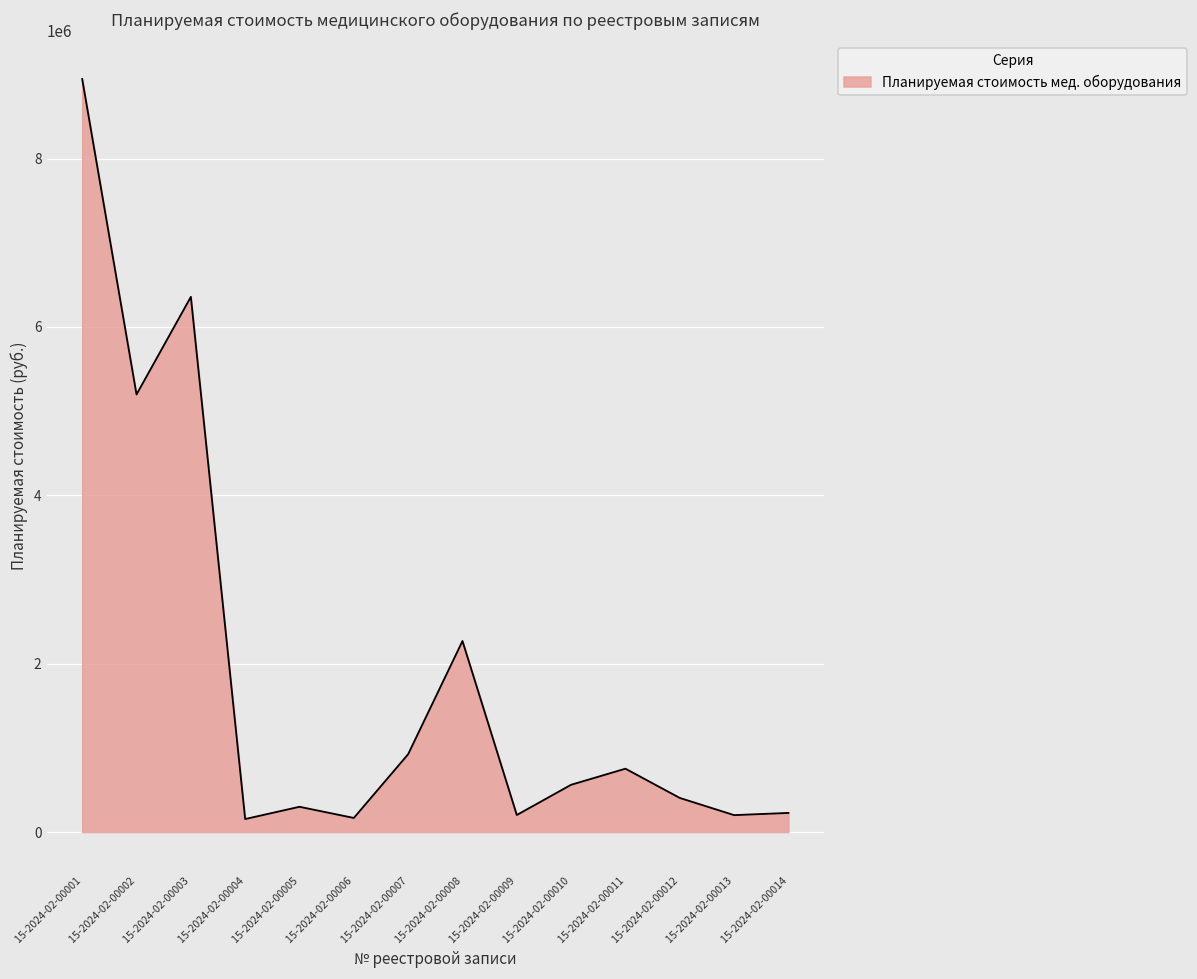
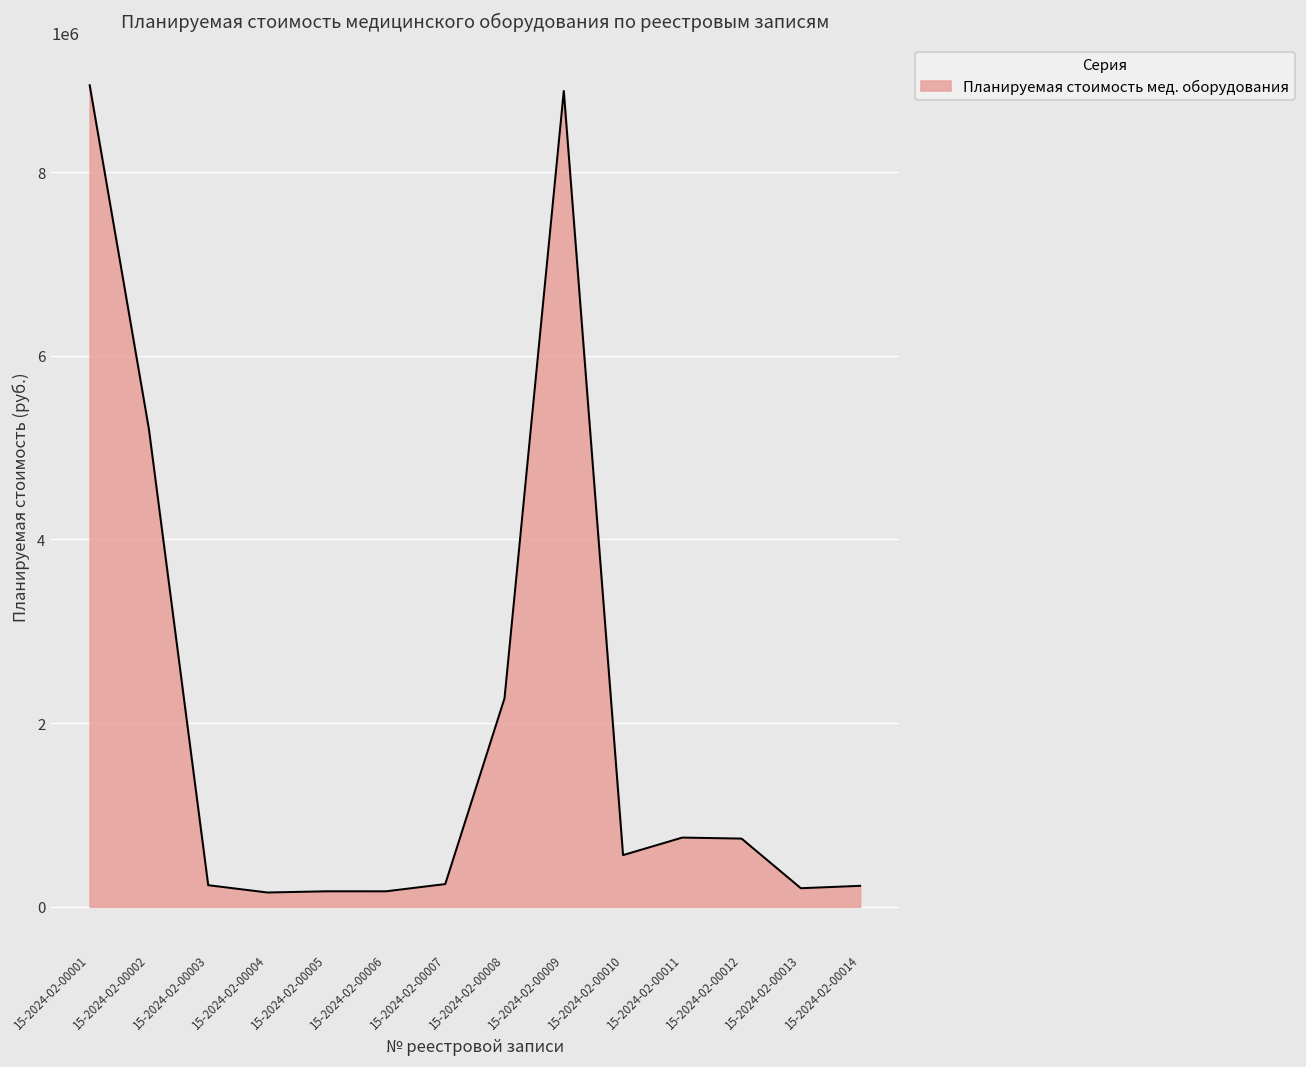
  {
    "15-2024-02-00001": 8900000,
    "15-2024-02-00002": 5200000,
-   "15-2024-02-00003": 6400000,
+   "15-2024-02-00003": 200000,
    "15-2024-02-00004": 200000,
-   "15-2024-02-00005": 300000,
+   "15-2024-02-00005": 200000,
    "15-2024-02-00006": 200000,
-   "15-2024-02-00007": 900000,
+   "15-2024-02-00007": 200000,
    "15-2024-02-00008": 2300000,
-   "15-2024-02-00009": 200000,
+   "15-2024-02-00009": 8900000,
    "15-2024-02-00010": 600000,
    "15-2024-02-00011": 800000,
-   "15-2024-02-00012": 400000,
+   "15-2024-02-00012": 700000,
    "15-2024-02-00013": 200000,
    "15-2024-02-00014": 200000
  }
